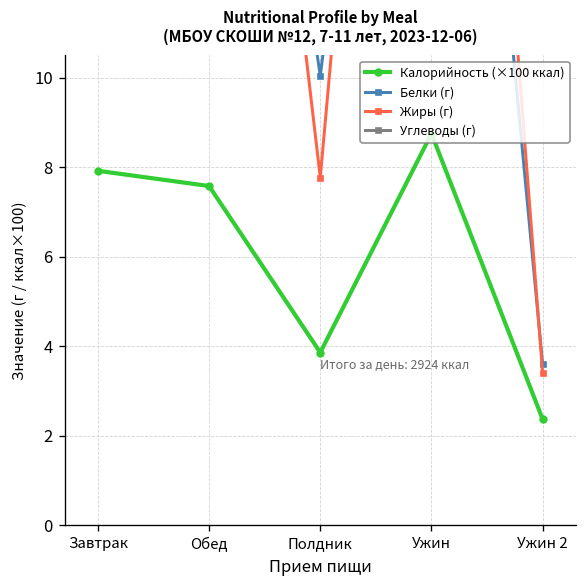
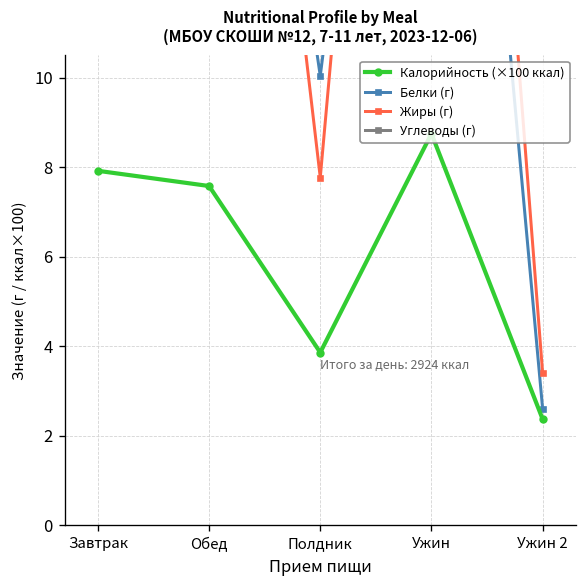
  {
    "Калорийность (×100 ккал)": {
      "Завтрак": 7.9,
      "Обед": 7.6,
      "Ужин 2": 2.4
    },
    "Белки (г)": {
      "Полдник": 10.0,
-     "Ужин 2": 3.6
+     "Ужин 2": 2.6
    },
    "Жиры (г)": {
      "Полдник": 7.8,
      "Ужин 2": 3.4
    }
  }
